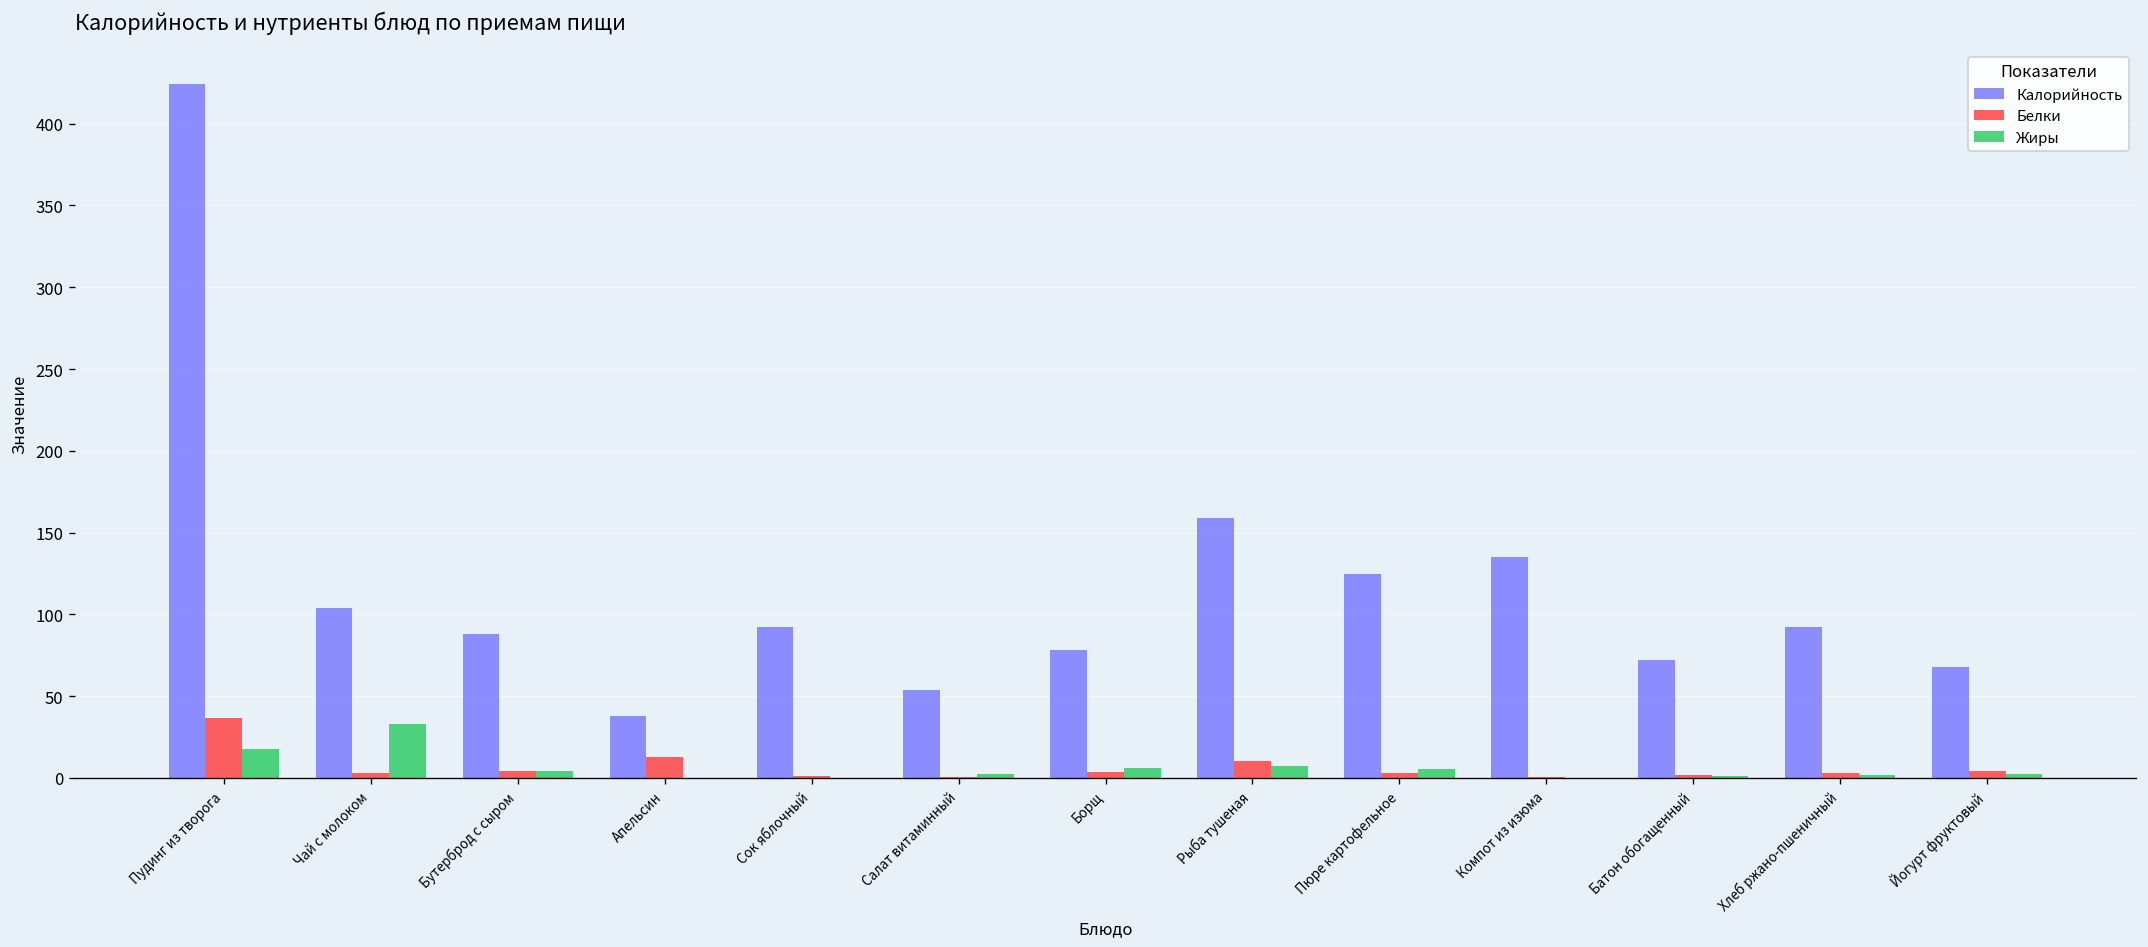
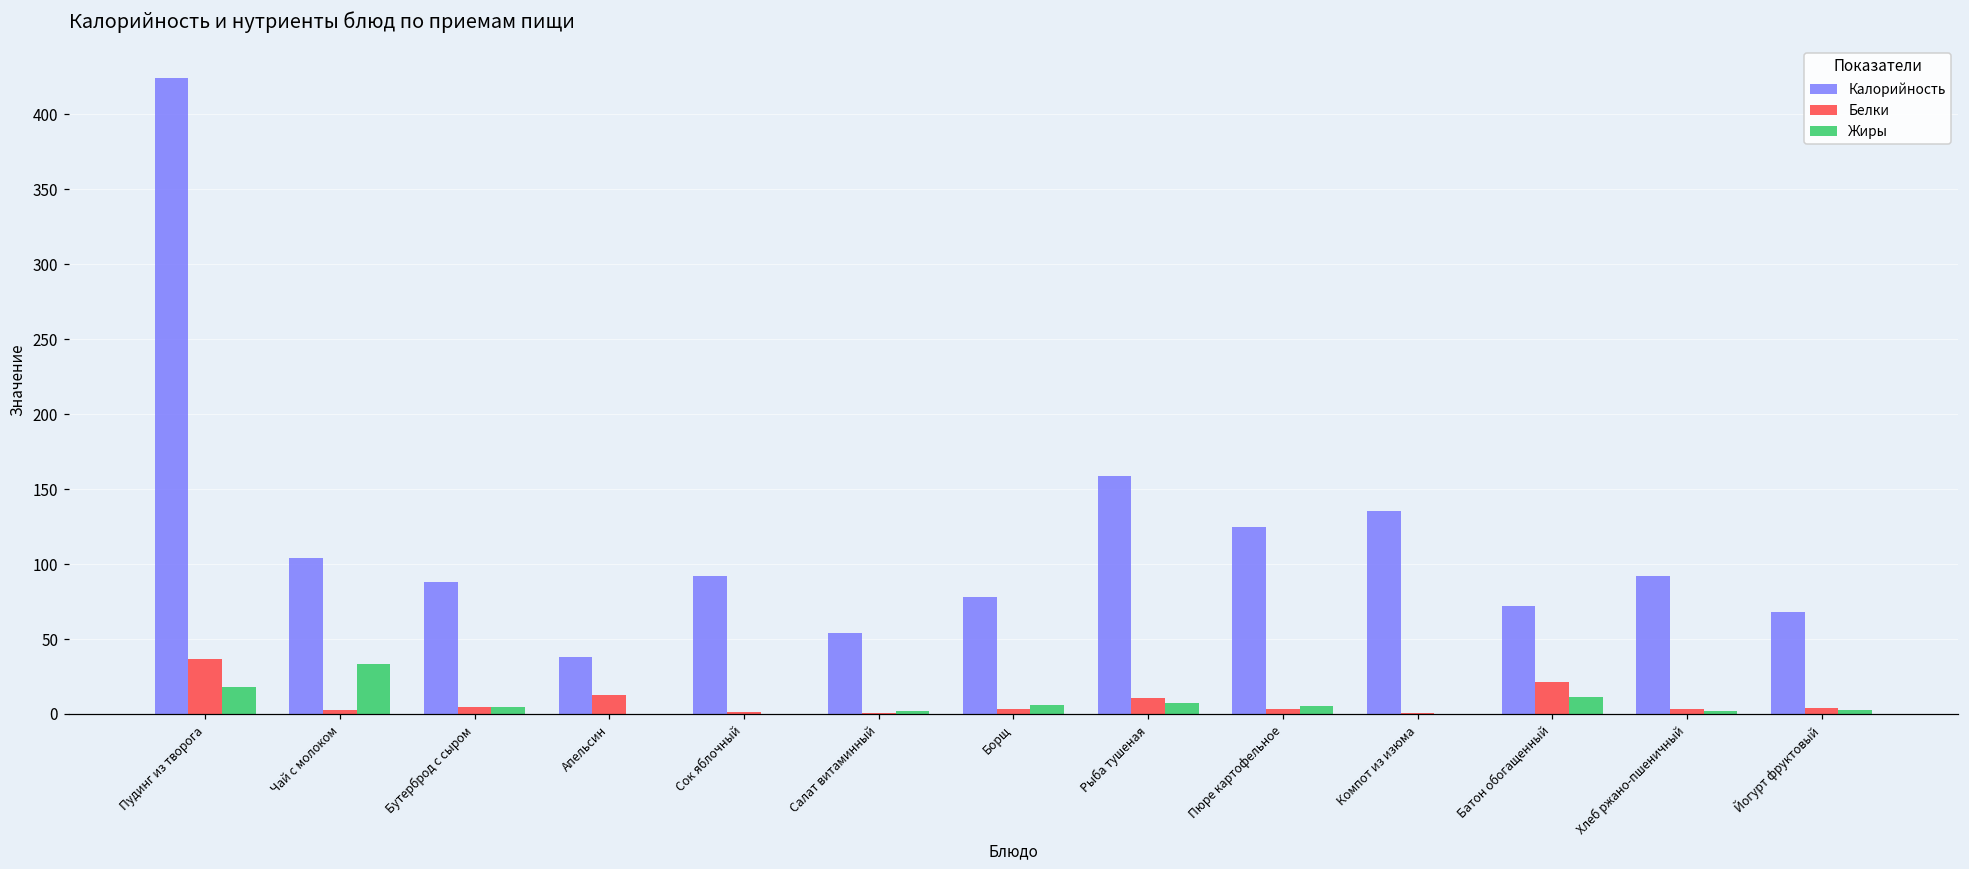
  {
    "Калорийность": {
      "Пудинг из творога": 424,
      "Чай с молоком": 104,
      "Бутерброд с сыром": 88,
      "Апельсин": 38,
      "Сок яблочный": 92,
      "Салат витаминный": 54,
      "Борщ": 78,
      "Рыба тушеная": 159,
      "Пюре картофельное": 125,
      "Компот из изюма": 135,
      "Батон обогащенный": 72,
      "Хлеб ржано-пшеничный": 92,
      "Йогурт фруктовый": 68
    },
    "Белки": {
      "Пудинг из творога": 36,
      "Чай с молоком": 3,
      "Бутерброд с сыром": 5,
      "Апельсин": 13,
      "Борщ": 3,
      "Рыба тушеная": 10,
      "Пюре картофельное": 3,
-     "Батон обогащенный": 2,
+     "Батон обогащенный": 22,
      "Хлеб ржано-пшеничный": 3,
      "Йогурт фруктовый": 4
    },
    "Жиры": {
      "Пудинг из творога": 18,
      "Чай с молоком": 33,
      "Бутерброд с сыром": 5,
      "Апельсин": 0,
      "Салат витаминный": 2,
      "Борщ": 6,
      "Рыба тушеная": 7,
      "Пюре картофельное": 5,
-     "Батон обогащенный": 1,
+     "Батон обогащенный": 11,
      "Йогурт фруктовый": 3
    }
  }
